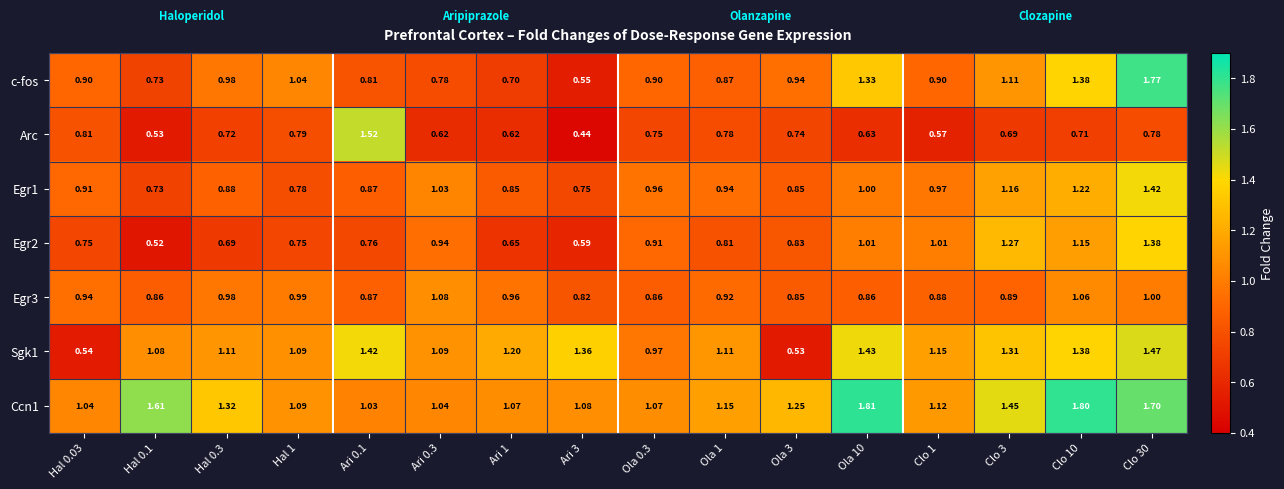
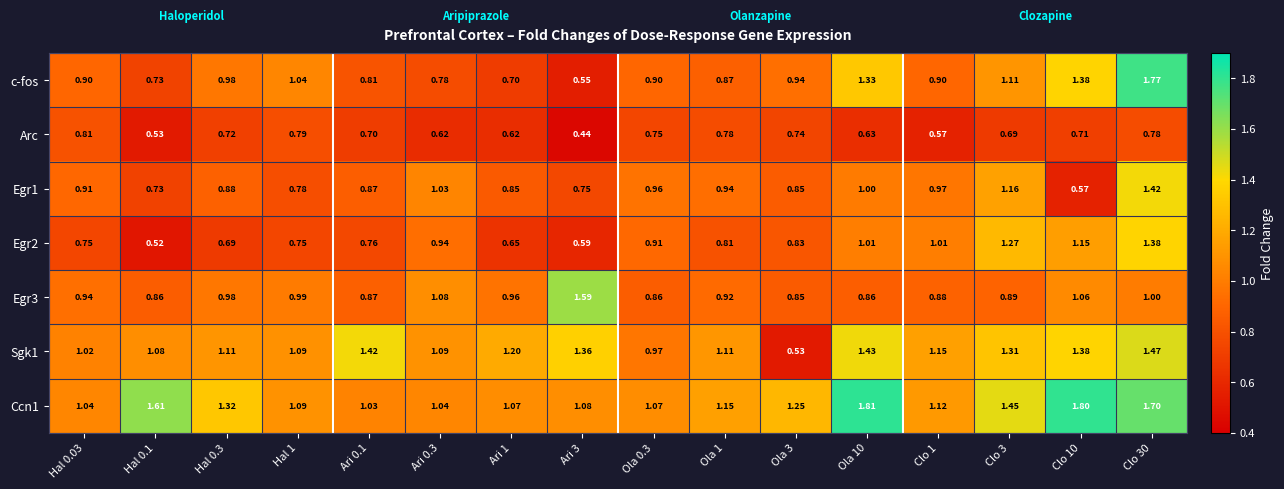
  {
    "c-fos": {
      "Hal 0.03": 0.90,
      "Hal 0.1": 0.73,
      "Hal 0.3": 0.98,
      "Hal 1": 1.04,
      "Ari 0.1": 0.81,
      "Ari 0.3": 0.78,
      "Ari 1": 0.70,
      "Ari 3": 0.55,
      "Ola 0.3": 0.90,
      "Ola 1": 0.87,
      "Ola 3": 0.94,
      "Ola 10": 1.33,
      "Clo 1": 0.90,
      "Clo 3": 1.11,
      "Clo 10": 1.38,
      "Clo 30": 1.77
    },
    "Arc": {
      "Hal 0.03": 0.81,
      "Hal 0.1": 0.53,
      "Hal 0.3": 0.72,
      "Hal 1": 0.79,
-     "Ari 0.1": 1.52,
+     "Ari 0.1": 0.70,
      "Ari 0.3": 0.62,
      "Ari 1": 0.62,
      "Ari 3": 0.44,
      "Ola 0.3": 0.75,
      "Ola 1": 0.78,
      "Ola 3": 0.74,
      "Ola 10": 0.63,
      "Clo 1": 0.57,
      "Clo 3": 0.69,
      "Clo 10": 0.71,
      "Clo 30": 0.78
    },
    "Egr1": {
      "Hal 0.03": 0.91,
      "Hal 0.1": 0.73,
      "Hal 0.3": 0.88,
      "Hal 1": 0.78,
      "Ari 0.1": 0.87,
      "Ari 0.3": 1.03,
      "Ari 1": 0.85,
      "Ari 3": 0.75,
      "Ola 0.3": 0.96,
      "Ola 1": 0.94,
      "Ola 3": 0.85,
      "Ola 10": 1.00,
      "Clo 1": 0.97,
      "Clo 3": 1.16,
-     "Clo 10": 1.22,
+     "Clo 10": 0.57,
      "Clo 30": 1.42
    },
    "Egr2": {
      "Hal 0.03": 0.75,
      "Hal 0.1": 0.52,
      "Hal 0.3": 0.69,
      "Hal 1": 0.75,
      "Ari 0.1": 0.76,
      "Ari 0.3": 0.94,
      "Ari 1": 0.65,
      "Ari 3": 0.59,
      "Ola 0.3": 0.91,
      "Ola 1": 0.81,
      "Ola 3": 0.83,
      "Ola 10": 1.01,
      "Clo 1": 1.01,
      "Clo 3": 1.27,
      "Clo 10": 1.15,
      "Clo 30": 1.38
    },
    "Egr3": {
      "Hal 0.03": 0.94,
      "Hal 0.1": 0.86,
      "Hal 0.3": 0.98,
      "Hal 1": 0.99,
      "Ari 0.1": 0.87,
      "Ari 0.3": 1.08,
      "Ari 1": 0.96,
-     "Ari 3": 0.82,
+     "Ari 3": 1.59,
      "Ola 0.3": 0.86,
      "Ola 1": 0.92,
      "Ola 3": 0.85,
      "Ola 10": 0.86,
      "Clo 1": 0.88,
      "Clo 3": 0.89,
      "Clo 10": 1.06,
      "Clo 30": 1.00
    },
    "Sgk1": {
-     "Hal 0.03": 0.54,
+     "Hal 0.03": 1.02,
      "Hal 0.1": 1.08,
      "Hal 0.3": 1.11,
      "Hal 1": 1.09,
      "Ari 0.1": 1.42,
      "Ari 0.3": 1.09,
      "Ari 1": 1.20,
      "Ari 3": 1.36,
      "Ola 0.3": 0.97,
      "Ola 1": 1.11,
      "Ola 3": 0.53,
      "Ola 10": 1.43,
      "Clo 1": 1.15,
      "Clo 3": 1.31,
      "Clo 10": 1.38,
      "Clo 30": 1.47
    },
    "Ccn1": {
      "Hal 0.03": 1.04,
      "Hal 0.1": 1.61,
      "Hal 0.3": 1.32,
      "Hal 1": 1.09,
      "Ari 0.1": 1.03,
      "Ari 0.3": 1.04,
      "Ari 1": 1.07,
      "Ari 3": 1.08,
      "Ola 0.3": 1.07,
      "Ola 1": 1.15,
      "Ola 3": 1.25,
      "Ola 10": 1.81,
      "Clo 1": 1.12,
      "Clo 3": 1.45,
      "Clo 10": 1.80,
      "Clo 30": 1.70
    }
  }
